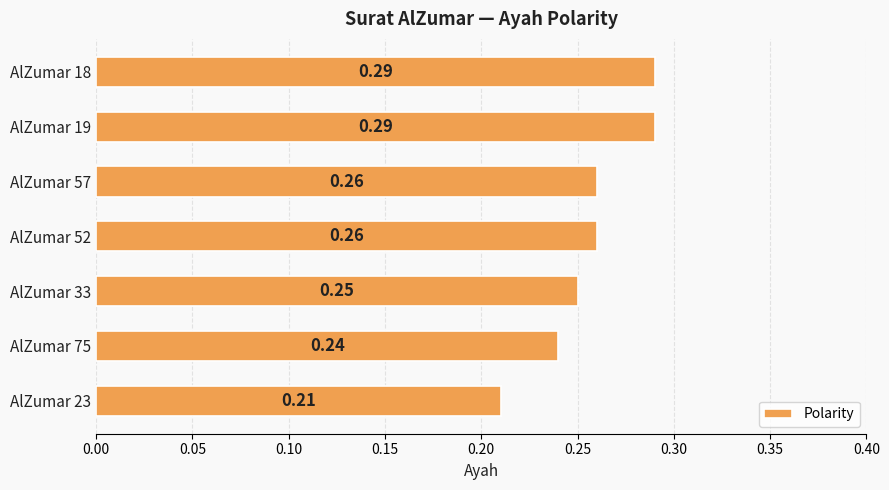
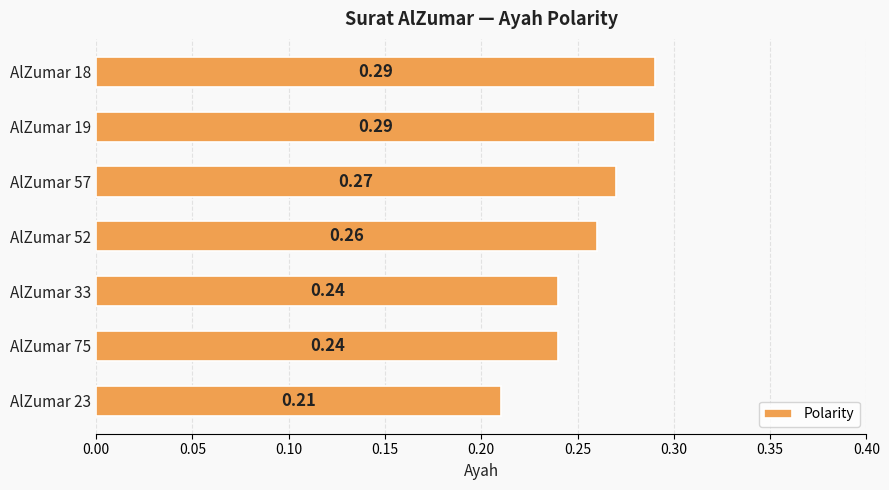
  {
    "AlZumar 18": 0.29,
    "AlZumar 19": 0.29,
-   "AlZumar 57": 0.26,
+   "AlZumar 57": 0.27,
    "AlZumar 52": 0.26,
-   "AlZumar 33": 0.25,
+   "AlZumar 33": 0.24,
    "AlZumar 75": 0.24,
    "AlZumar 23": 0.21
  }
